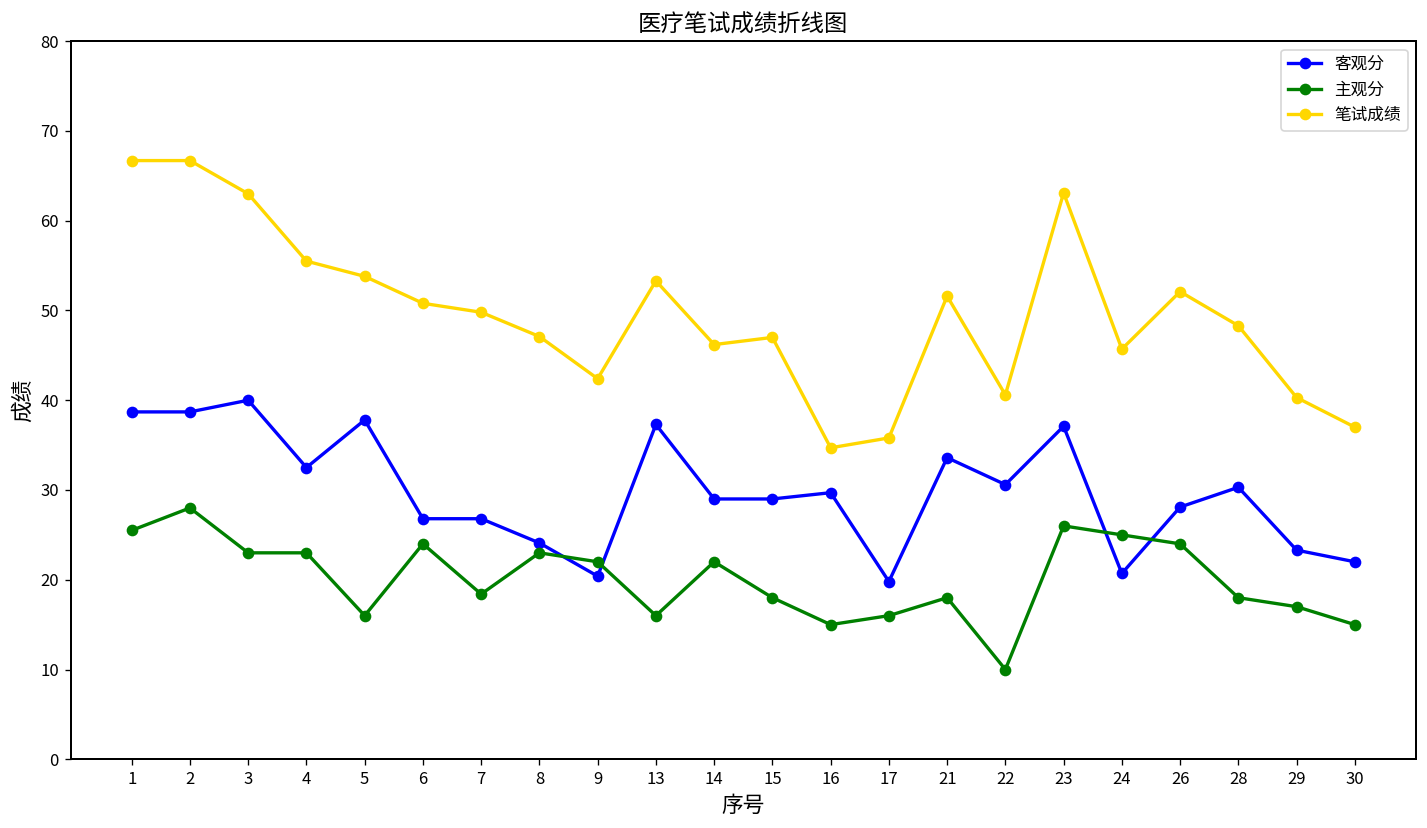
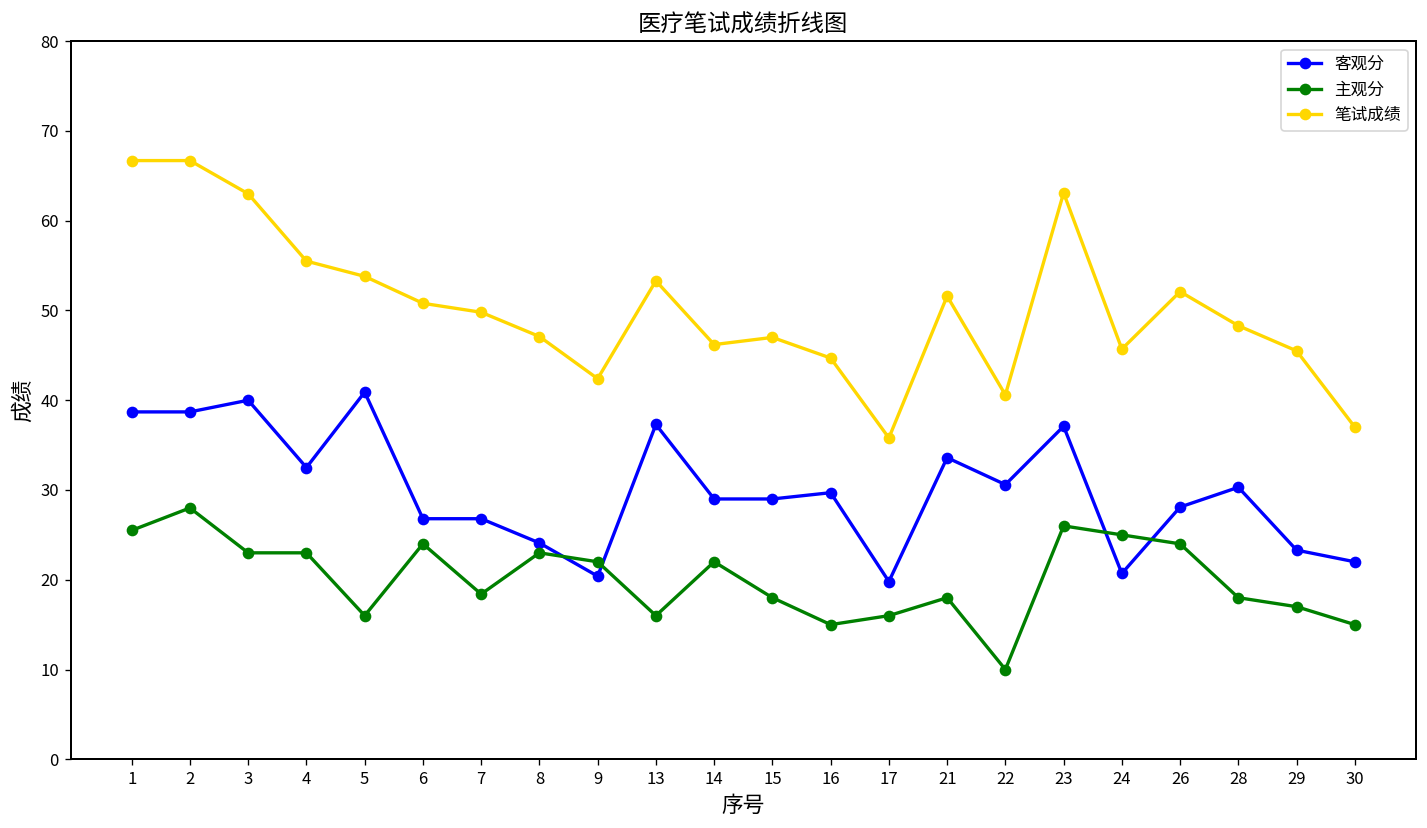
  {
    "客观分": {
      "1": 39,
      "2": 39,
      "3": 40,
      "4": 33,
-     "5": 38,
+     "5": 41,
      "6": 27,
      "7": 27,
      "8": 24,
      "9": 20,
      "13": 37,
      "14": 29,
      "15": 29,
      "16": 30,
      "17": 20,
      "21": 34,
      "22": 31,
      "23": 37,
      "24": 21,
      "26": 28,
      "28": 30,
      "29": 23,
      "30": 22
    },
    "主观分": {
      "1": 26,
      "2": 28,
      "3": 23,
      "4": 23,
      "5": 16,
      "6": 24,
      "7": 18,
      "8": 23,
      "9": 22,
      "13": 16,
      "14": 22,
      "15": 18,
      "16": 15,
      "17": 16,
      "21": 18,
      "22": 10,
      "23": 26,
      "24": 25,
      "26": 24,
      "28": 18,
      "29": 17,
      "30": 15
    },
    "笔试成绩": {
      "1": 67,
      "2": 67,
      "3": 63,
      "4": 56,
      "5": 54,
      "6": 51,
      "7": 50,
      "8": 47,
      "9": 42,
      "13": 53,
      "14": 46,
      "15": 47,
-     "16": 35,
+     "16": 45,
      "17": 36,
      "21": 52,
      "22": 41,
      "23": 63,
      "24": 46,
      "26": 52,
      "28": 48,
-     "29": 40,
+     "29": 46,
      "30": 37
    }
  }
